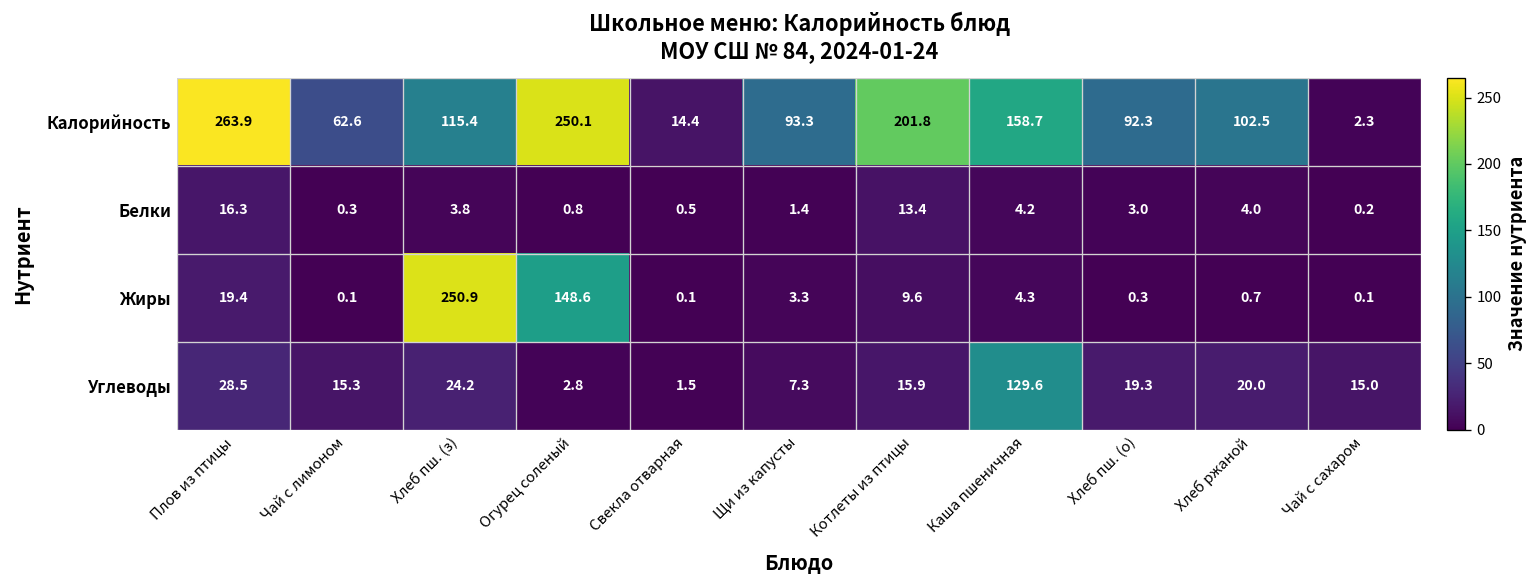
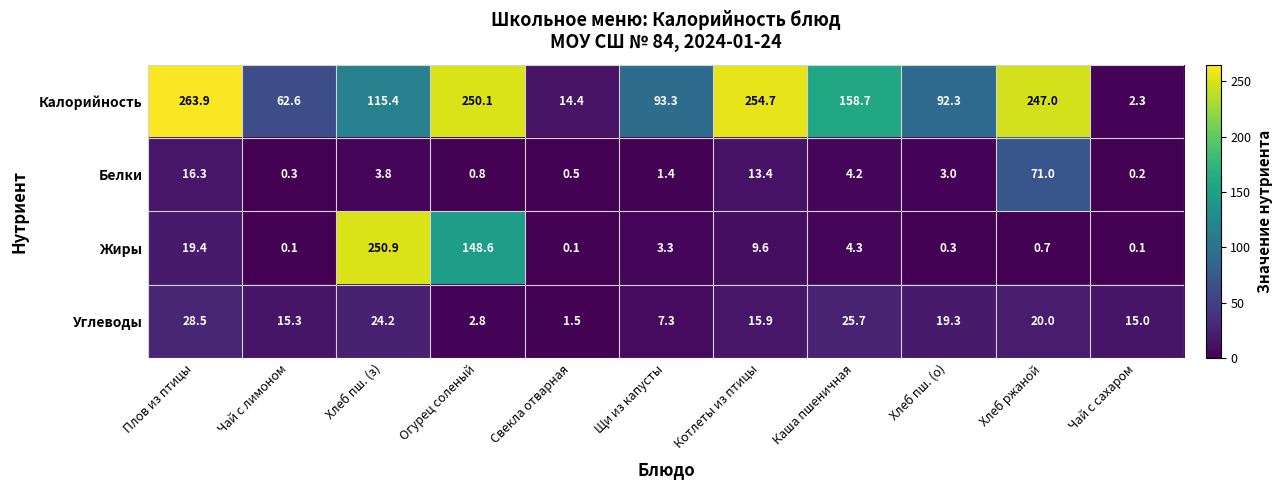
  {
    "Калорийность": {
      "Плов из птицы": 263.9,
      "Чай с лимоном": 62.6,
      "Хлеб пш. (з)": 115.4,
      "Огурец соленый": 250.1,
      "Свекла отварная": 14.4,
      "Щи из капусты": 93.3,
-     "Котлеты из птицы": 201.8,
+     "Котлеты из птицы": 254.7,
      "Каша пшеничная": 158.7,
      "Хлеб пш. (о)": 92.3,
-     "Хлеб ржаной": 102.5,
+     "Хлеб ржаной": 247.0,
      "Чай с сахаром": 2.3
    },
    "Белки": {
      "Плов из птицы": 16.3,
      "Чай с лимоном": 0.3,
      "Хлеб пш. (з)": 3.8,
      "Огурец соленый": 0.8,
      "Свекла отварная": 0.5,
      "Щи из капусты": 1.4,
      "Котлеты из птицы": 13.4,
      "Каша пшеничная": 4.2,
      "Хлеб пш. (о)": 3.0,
-     "Хлеб ржаной": 4.0,
+     "Хлеб ржаной": 71.0,
      "Чай с сахаром": 0.2
    },
    "Жиры": {
      "Плов из птицы": 19.4,
      "Чай с лимоном": 0.1,
      "Хлеб пш. (з)": 250.9,
      "Огурец соленый": 148.6,
      "Свекла отварная": 0.1,
      "Щи из капусты": 3.3,
      "Котлеты из птицы": 9.6,
      "Каша пшеничная": 4.3,
      "Хлеб пш. (о)": 0.3,
      "Хлеб ржаной": 0.7,
      "Чай с сахаром": 0.1
    },
    "Углеводы": {
      "Плов из птицы": 28.5,
      "Чай с лимоном": 15.3,
      "Хлеб пш. (з)": 24.2,
      "Огурец соленый": 2.8,
      "Свекла отварная": 1.5,
      "Щи из капусты": 7.3,
      "Котлеты из птицы": 15.9,
-     "Каша пшеничная": 129.6,
+     "Каша пшеничная": 25.7,
      "Хлеб пш. (о)": 19.3,
      "Хлеб ржаной": 20.0,
      "Чай с сахаром": 15.0
    }
  }
